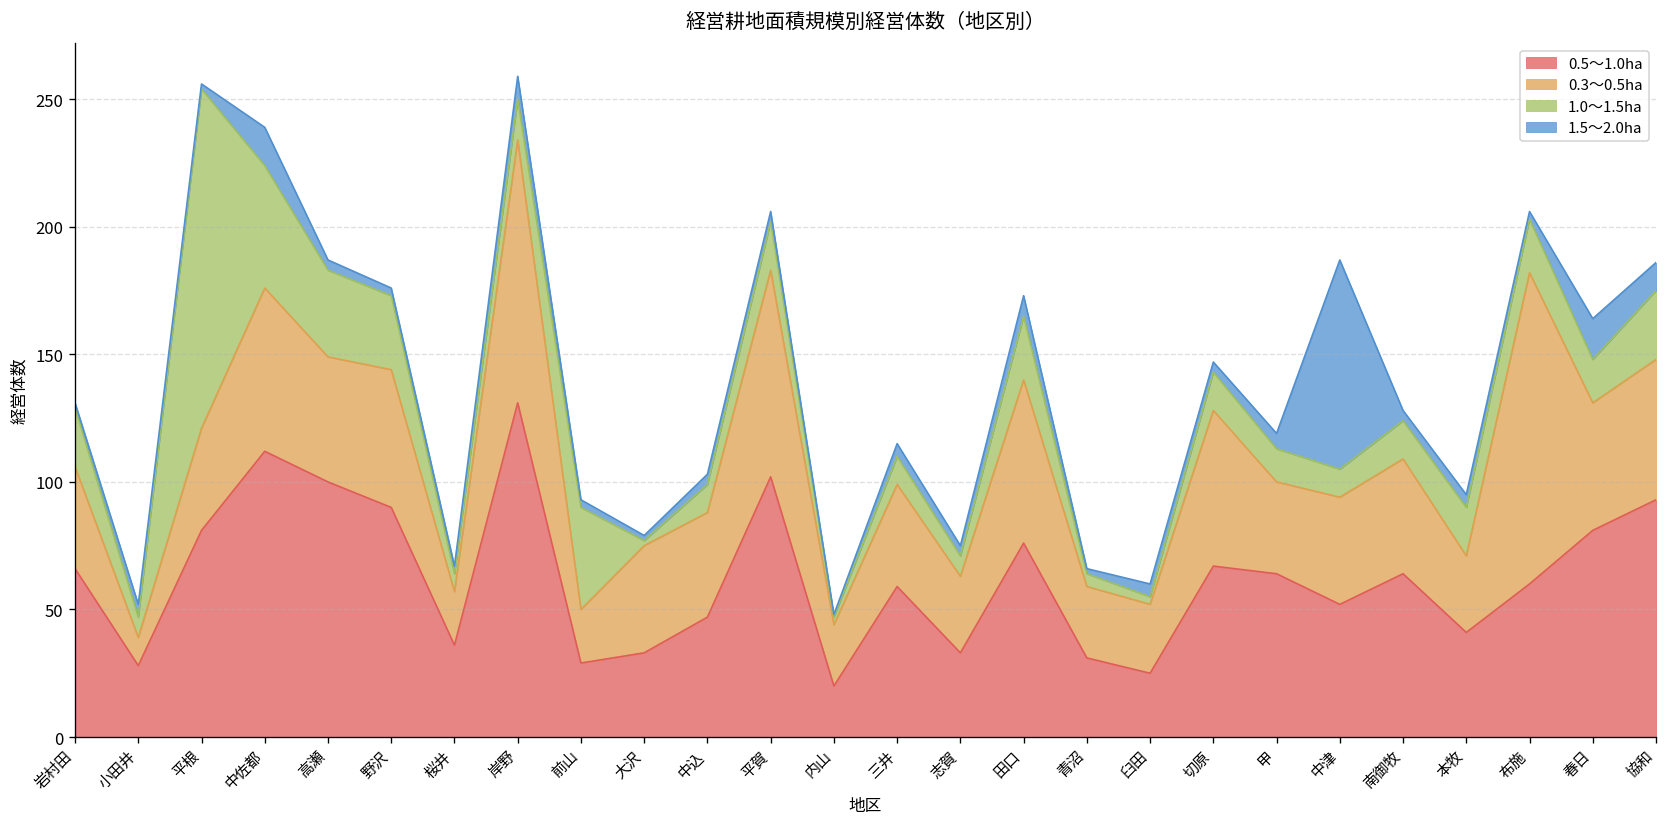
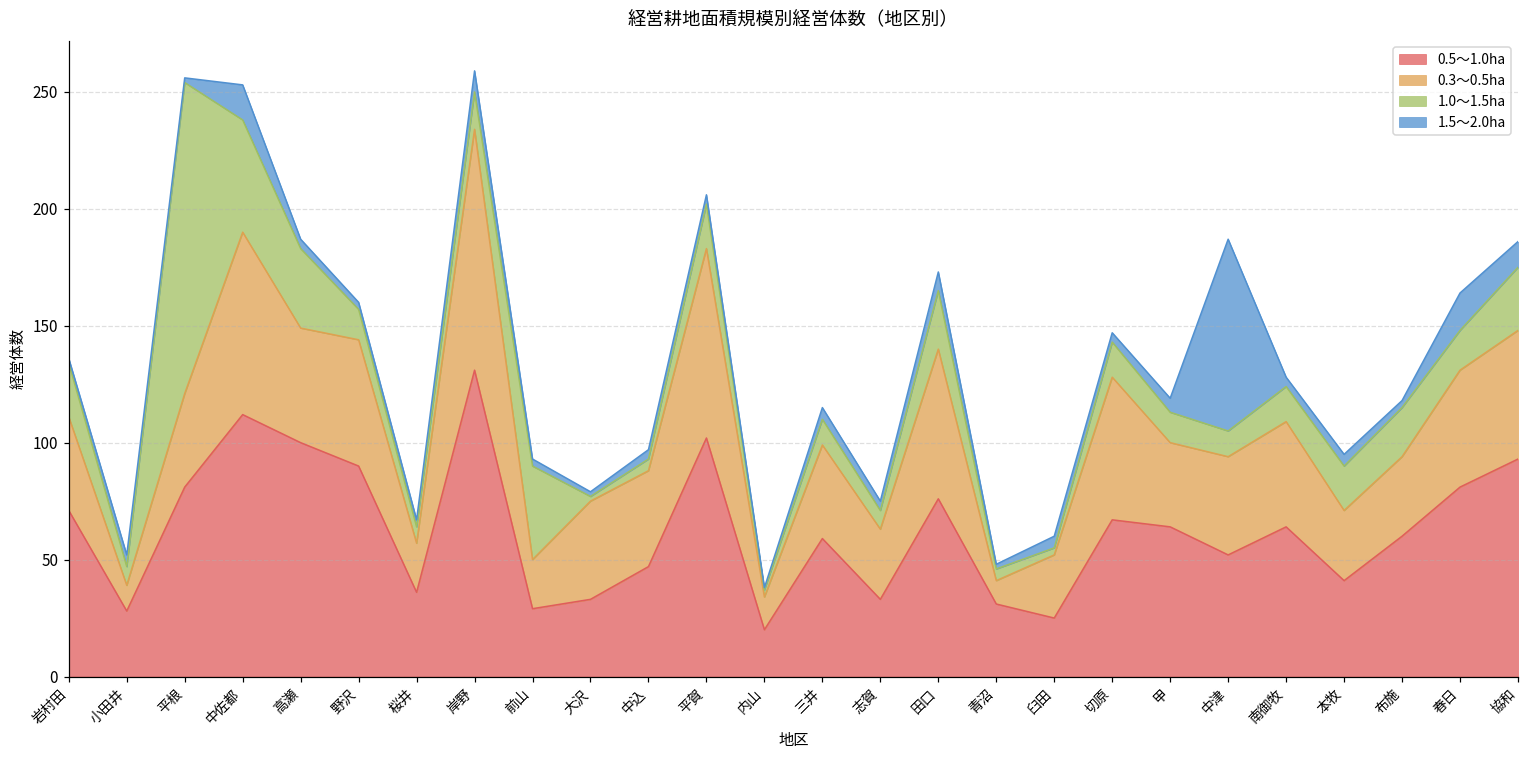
  {
    "0.5～1.0ha": {
-     "岩村田": 66,
+     "岩村田": 71,
      "小田井": 28,
      "平根": 81,
      "中佐都": 112,
      "高瀬": 100,
      "野沢": 90,
      "桜井": 36,
      "岸野": 131,
      "前山": 29,
      "大沢": 33,
      "中込": 47,
      "平賀": 102,
      "内山": 20,
      "三井": 59,
      "志賀": 33,
      "田口": 76,
      "青沼": 31,
      "臼田": 25,
      "切原": 67,
      "甲": 64,
      "中津": 52,
      "南御牧": 64,
      "本牧": 41,
      "布施": 60,
      "春日": 81,
      "協和": 93
    },
    "0.3～0.5ha": {
      "岩村田": 40,
      "小田井": 11,
      "平根": 40,
-     "中佐都": 64,
+     "中佐都": 78,
      "高瀬": 49,
      "野沢": 54,
      "桜井": 21,
      "岸野": 103,
      "前山": 21,
      "大沢": 42,
      "中込": 41,
      "平賀": 81,
-     "内山": 24,
+     "内山": 14,
      "三井": 40,
      "志賀": 30,
      "田口": 64,
-     "青沼": 28,
+     "青沼": 10,
      "臼田": 27,
      "切原": 61,
      "甲": 36,
      "中津": 42,
      "南御牧": 45,
      "本牧": 30,
-     "布施": 122,
+     "布施": 34,
      "春日": 50,
      "協和": 55
    },
    "1.0～1.5ha": {
      "岩村田": 23,
      "小田井": 8,
      "平根": 133,
      "中佐都": 48,
      "高瀬": 34,
-     "野沢": 29,
+     "野沢": 13,
      "桜井": 7,
      "岸野": 16,
      "前山": 40,
      "大沢": 2,
-     "中込": 11,
+     "中込": 5,
      "平賀": 19,
      "三井": 11,
      "志賀": 8,
      "田口": 25,
      "青沼": 5,
      "臼田": 3,
      "切原": 15,
      "甲": 13,
      "中津": 11,
      "南御牧": 15,
      "本牧": 19,
      "布施": 21,
      "春日": 17,
      "協和": 27
    },
    "1.5～2.0ha": {
      "岩村田": 2,
      "小田井": 5,
      "平根": 2,
      "中佐都": 15,
      "高瀬": 4,
      "野沢": 3,
      "桜井": 3,
      "岸野": 9,
      "前山": 3,
      "大沢": 2,
      "中込": 4,
      "平賀": 4,
      "三井": 5,
      "志賀": 4,
      "田口": 8,
      "青沼": 2,
      "臼田": 5,
      "切原": 4,
      "甲": 6,
      "中津": 82,
      "南御牧": 4,
      "本牧": 5,
      "布施": 3,
      "春日": 16,
      "協和": 11
    }
  }
